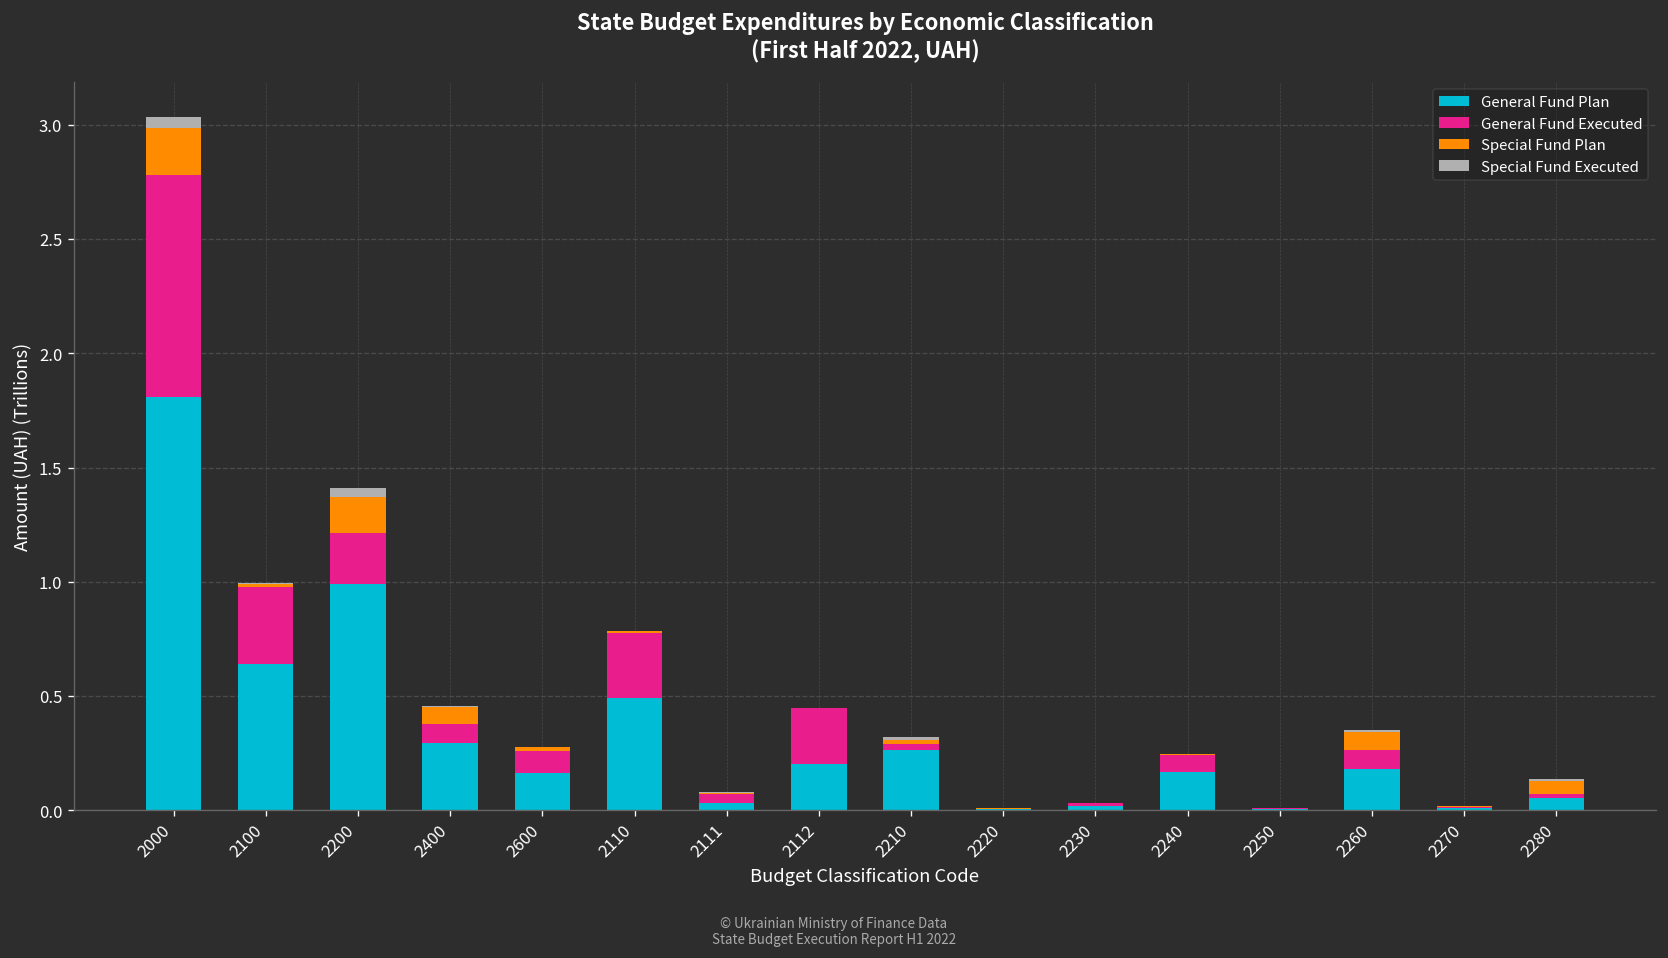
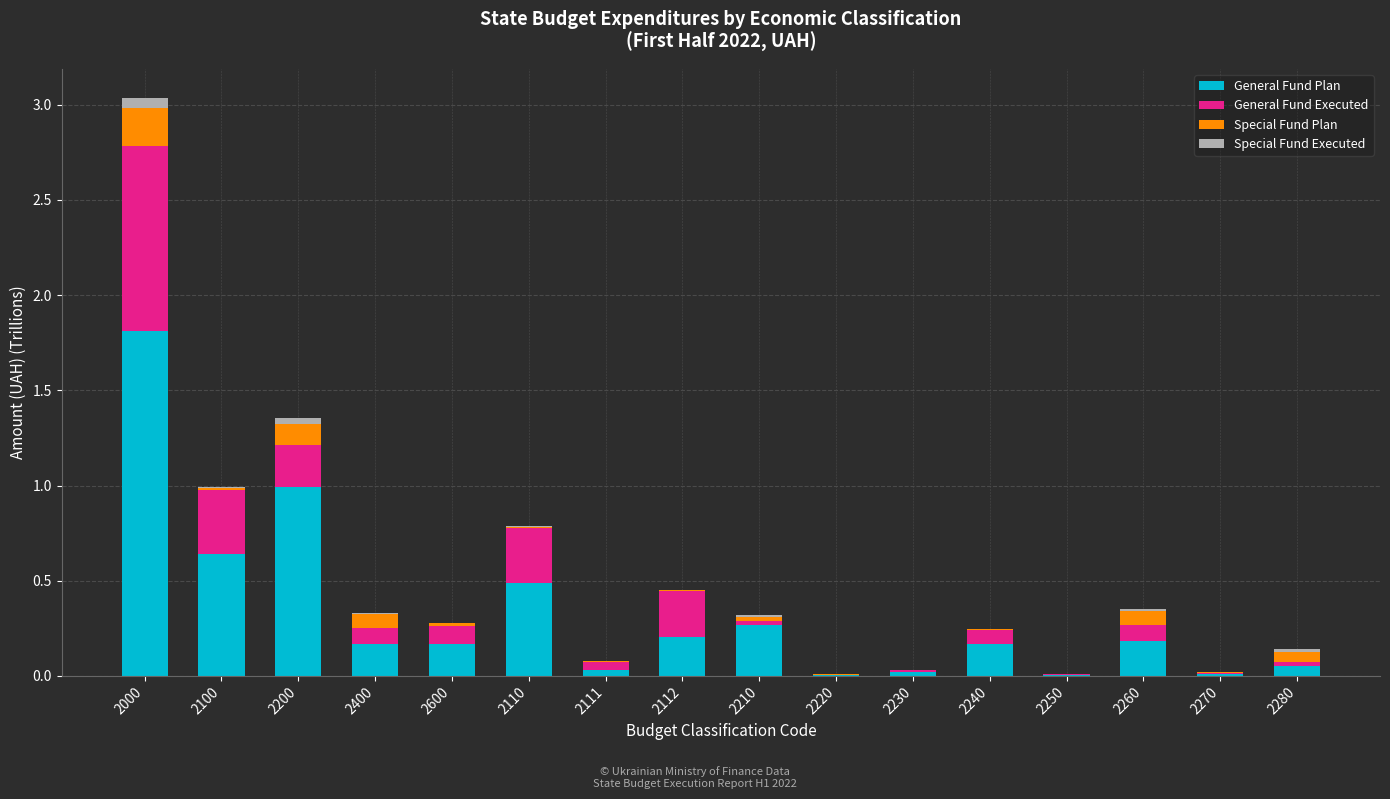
  {
    "General Fund Plan": {
      "2000": 1.81,
      "2100": 0.64,
      "2200": 0.99,
-     "2400": 0.29,
+     "2400": 0.17,
      "2600": 0.17,
      "2110": 0.49,
      "2111": 0.03,
      "2112": 0.20,
      "2210": 0.27,
      "2230": 0.02,
      "2240": 0.17,
      "2260": 0.18,
      "2280": 0.05
    },
    "General Fund Executed": {
      "2000": 0.97,
      "2100": 0.34,
      "2200": 0.22,
      "2400": 0.09,
      "2600": 0.10,
      "2110": 0.29,
      "2111": 0.04,
      "2112": 0.24,
      "2210": 0.02,
      "2240": 0.08,
      "2260": 0.08,
      "2280": 0.02
    },
    "Special Fund Plan": {
      "2000": 0.20,
-     "2200": 0.16,
+     "2200": 0.11,
      "2400": 0.07,
      "2600": 0.01,
      "2210": 0.02,
      "2260": 0.08,
      "2280": 0.05
    },
    "Special Fund Executed": {
      "2000": 0.05,
      "2200": 0.04
    }
  }
